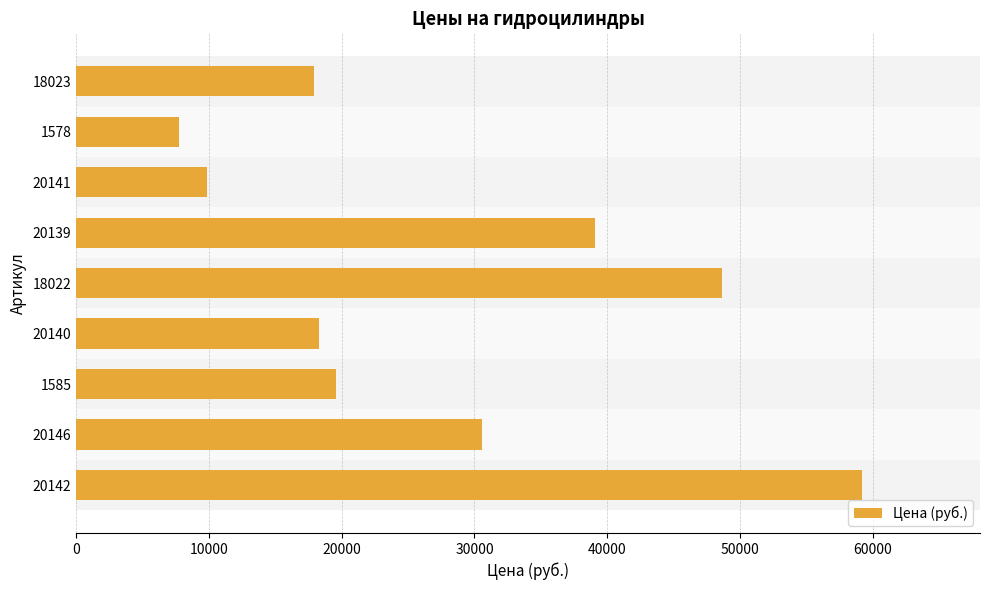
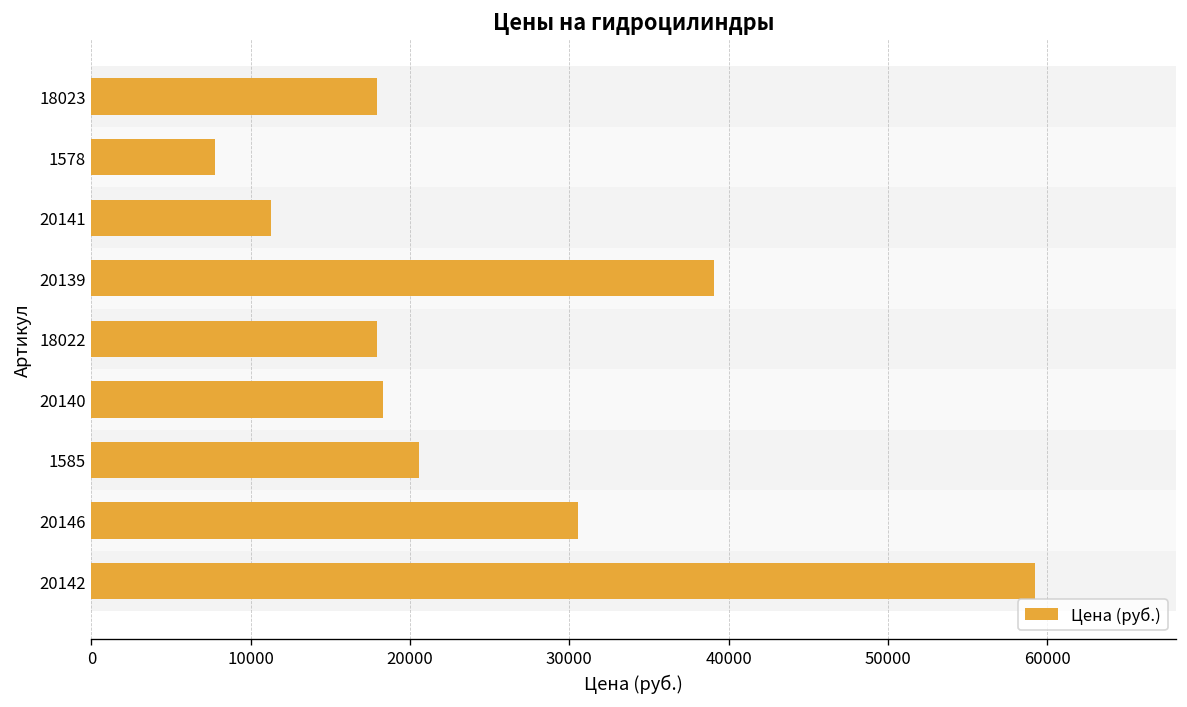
  {
    "18023": 17900,
    "1578": 7700,
-   "20141": 9800,
+   "20141": 11300,
    "20139": 39100,
-   "18022": 48600,
+   "18022": 17900,
    "20140": 18300,
-   "1585": 19600,
+   "1585": 20600,
    "20146": 30600,
    "20142": 59200
  }
